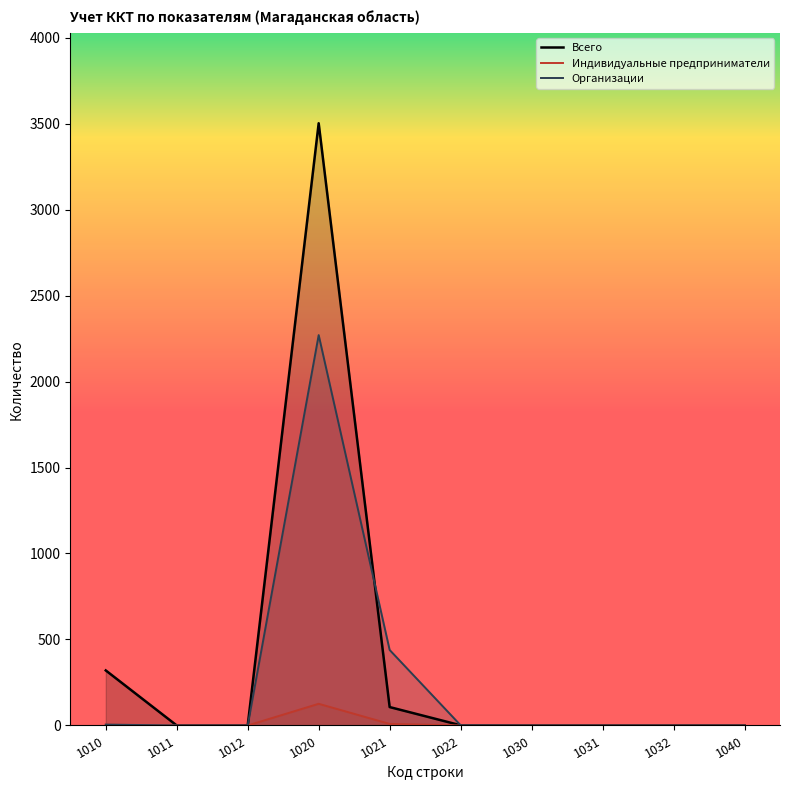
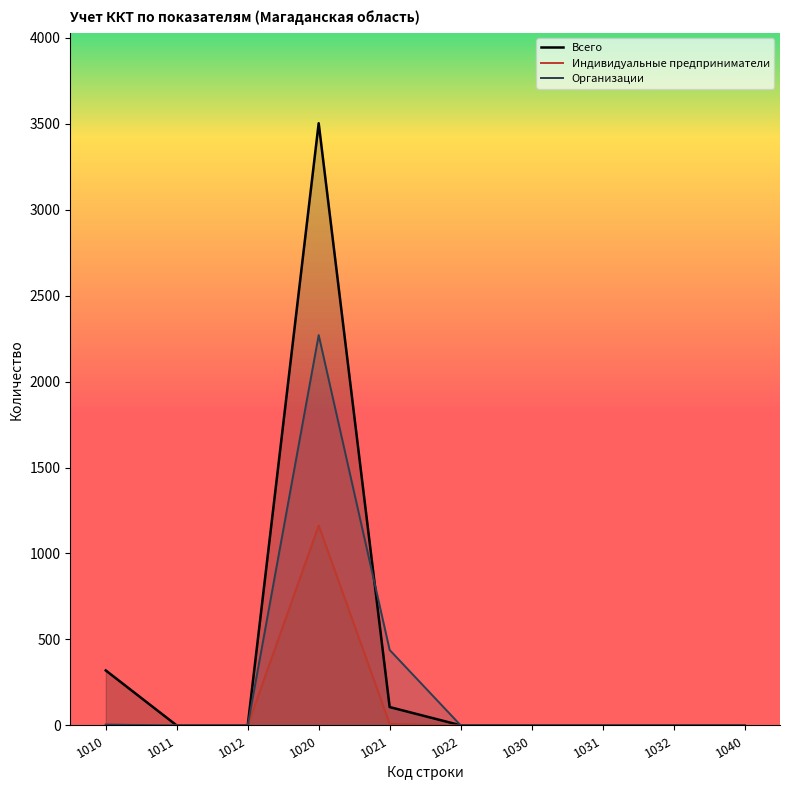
  {
    "Всего": {
      "1010": 320,
      "1020": 3500,
      "1021": 110
    },
    "Индивидуальные предприниматели": {
-     "1020": 130,
+     "1020": 1160,
      "1021": 10
    },
    "Организации": {
      "1020": 2270,
      "1021": 440
    }
  }
